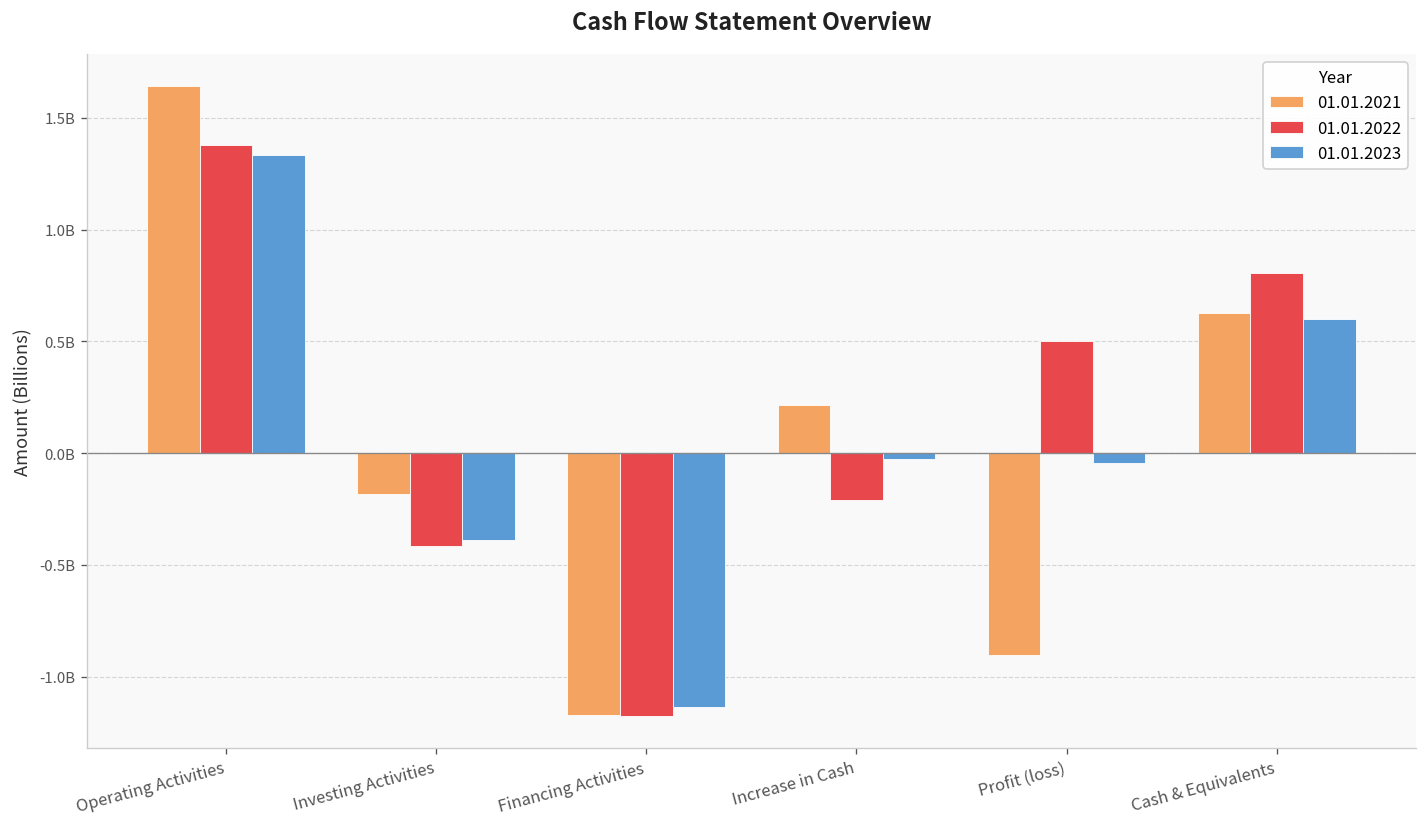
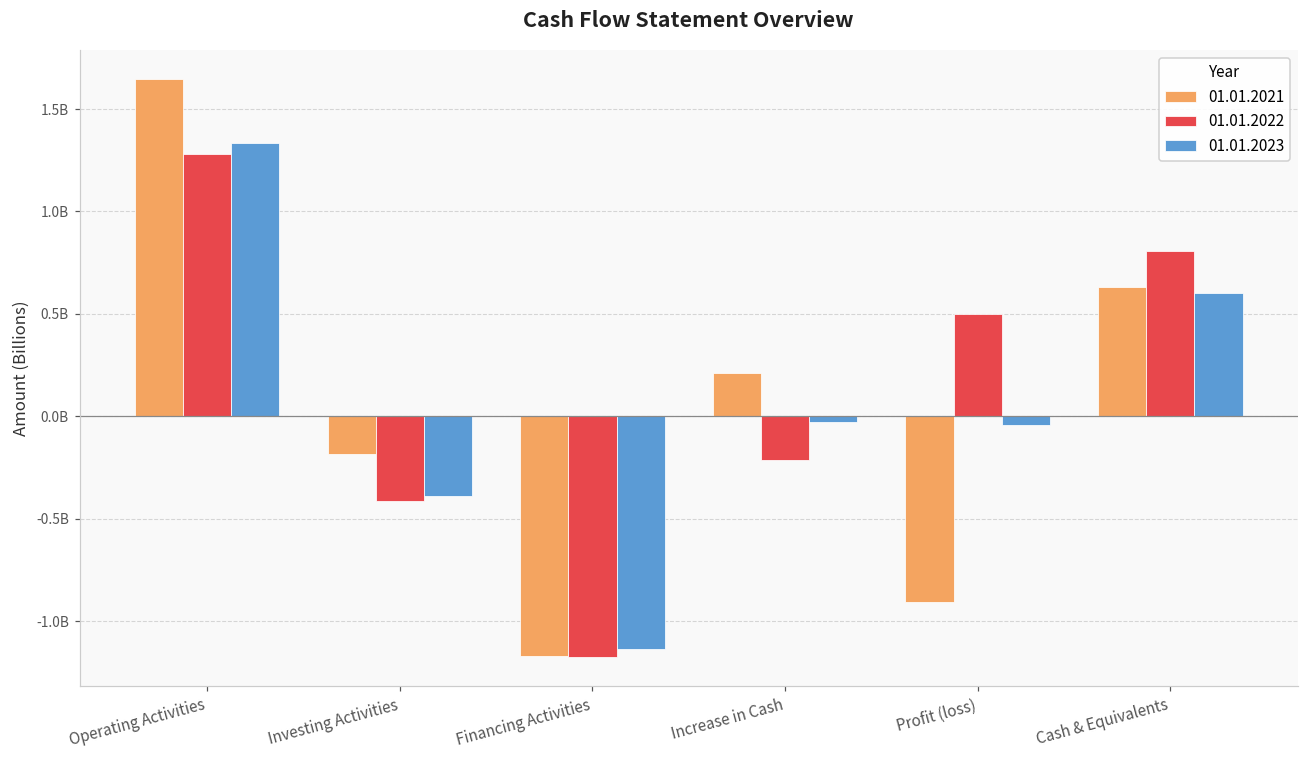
  {
    "01.01.2021": {
      "Operating Activities": 1650000000,
      "Investing Activities": -180000000,
      "Financing Activities": -1170000000,
      "Increase in Cash": 210000000,
      "Profit (loss)": -900000000,
      "Cash & Equivalents": 630000000
    },
    "01.01.2022": {
-     "Operating Activities": 1380000000,
+     "Operating Activities": 1280000000,
      "Investing Activities": -410000000,
      "Financing Activities": -1180000000,
      "Increase in Cash": -210000000,
      "Profit (loss)": 500000000,
      "Cash & Equivalents": 810000000
    },
    "01.01.2023": {
      "Operating Activities": 1330000000,
      "Investing Activities": -390000000,
      "Financing Activities": -1130000000,
      "Increase in Cash": -30000000,
      "Profit (loss)": -40000000,
      "Cash & Equivalents": 600000000
    }
  }
